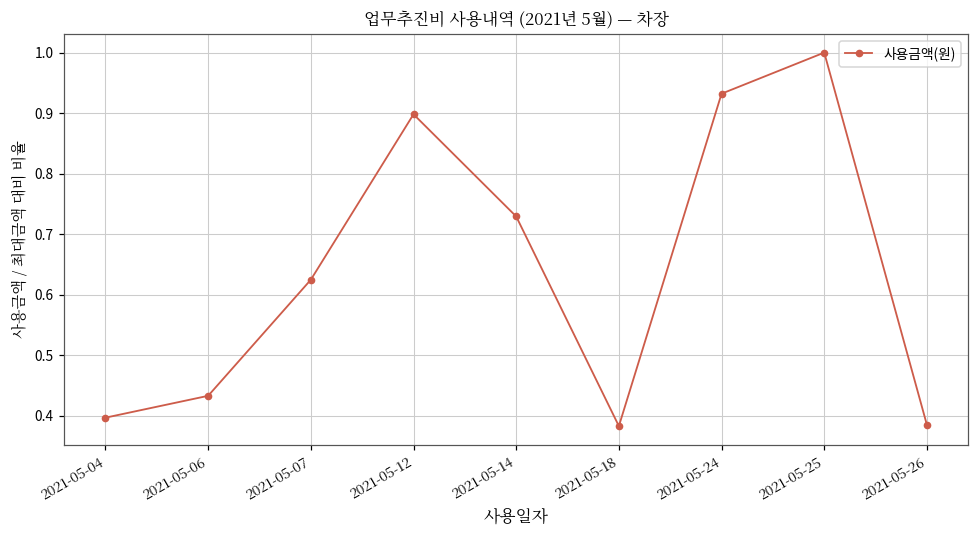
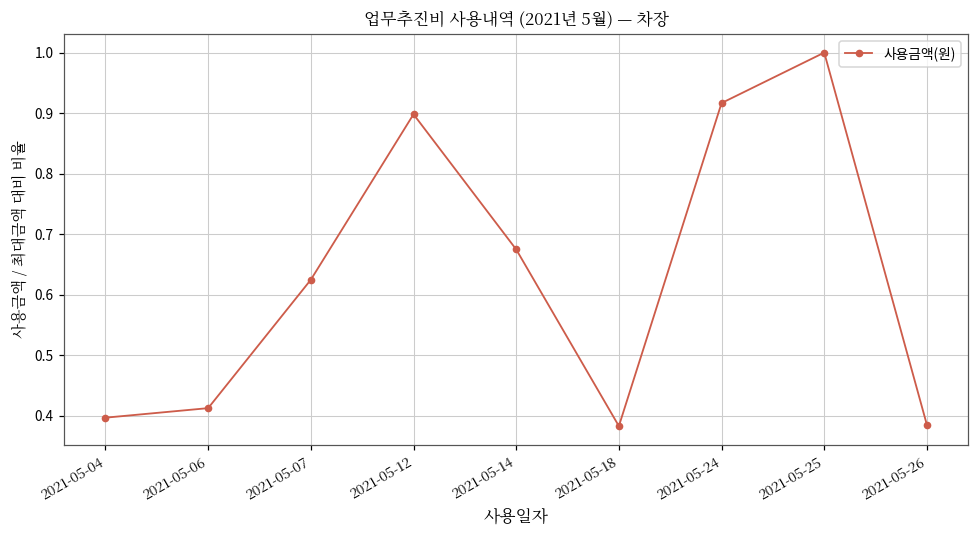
  {
    "2021-05-04": 0.40,
-   "2021-05-06": 0.43,
+   "2021-05-06": 0.41,
    "2021-05-07": 0.63,
    "2021-05-12": 0.90,
-   "2021-05-14": 0.73,
+   "2021-05-14": 0.68,
    "2021-05-18": 0.38,
-   "2021-05-24": 0.93,
+   "2021-05-24": 0.92,
    "2021-05-25": 1.00,
    "2021-05-26": 0.39
  }
